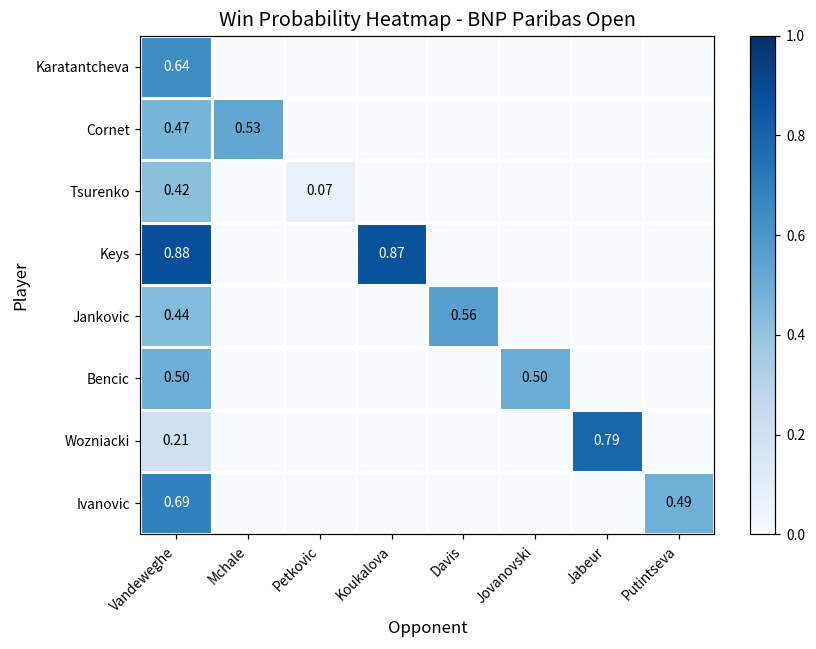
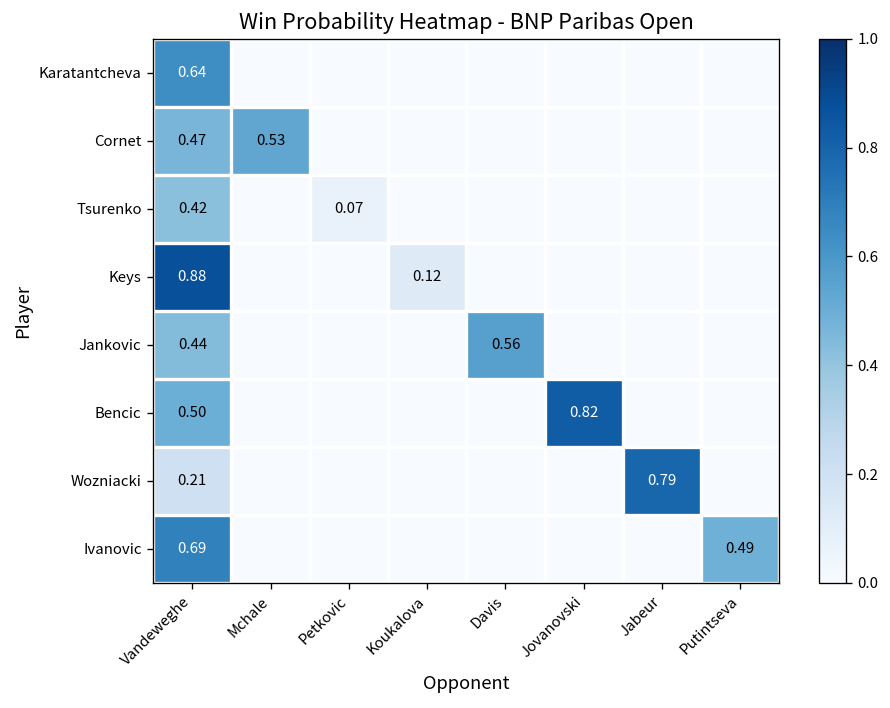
  {
    "Karatantcheva": {
      "Vandeweghe": 0.64
    },
    "Cornet": {
      "Vandeweghe": 0.47,
      "Mchale": 0.53
    },
    "Tsurenko": {
      "Vandeweghe": 0.42,
      "Petkovic": 0.07
    },
    "Keys": {
      "Vandeweghe": 0.88,
-     "Koukalova": 0.87
+     "Koukalova": 0.12
    },
    "Jankovic": {
      "Vandeweghe": 0.44,
      "Davis": 0.56
    },
    "Bencic": {
      "Vandeweghe": 0.50,
-     "Jovanovski": 0.50
+     "Jovanovski": 0.82
    },
    "Wozniacki": {
      "Vandeweghe": 0.21,
      "Jabeur": 0.79
    },
    "Ivanovic": {
      "Vandeweghe": 0.69,
      "Putintseva": 0.49
    }
  }
